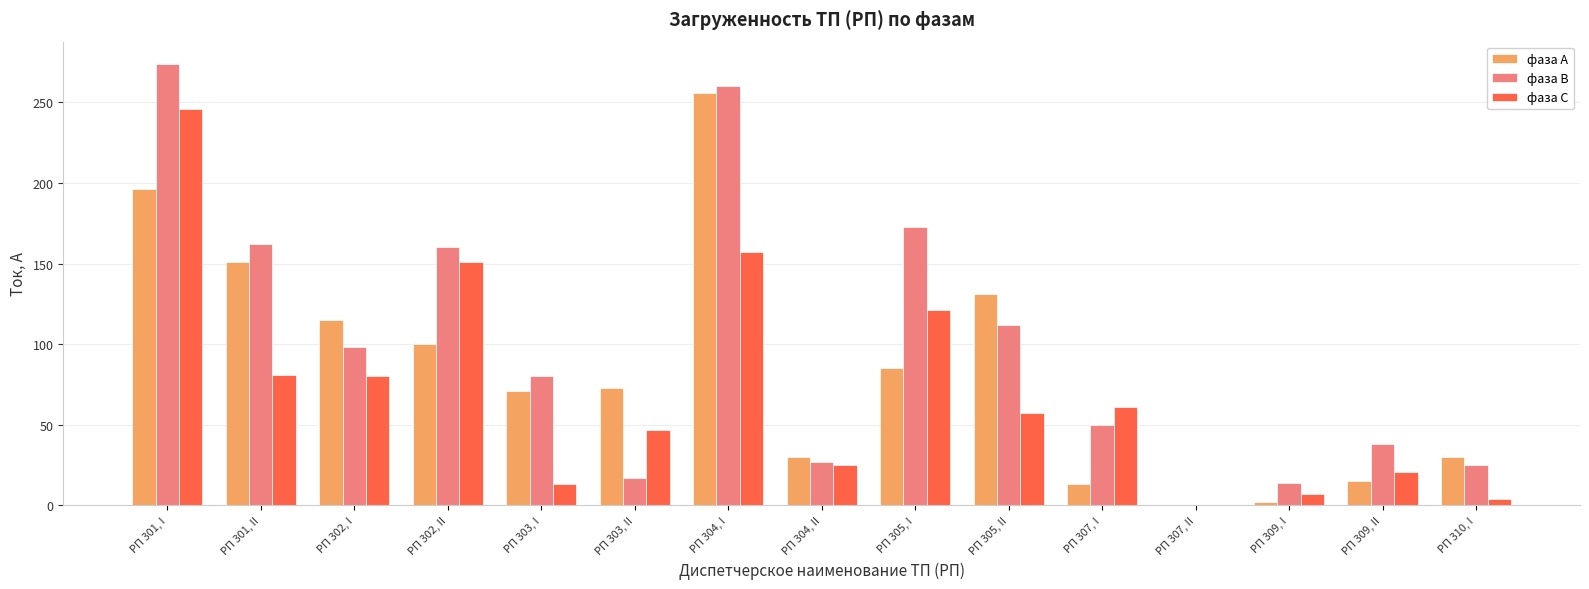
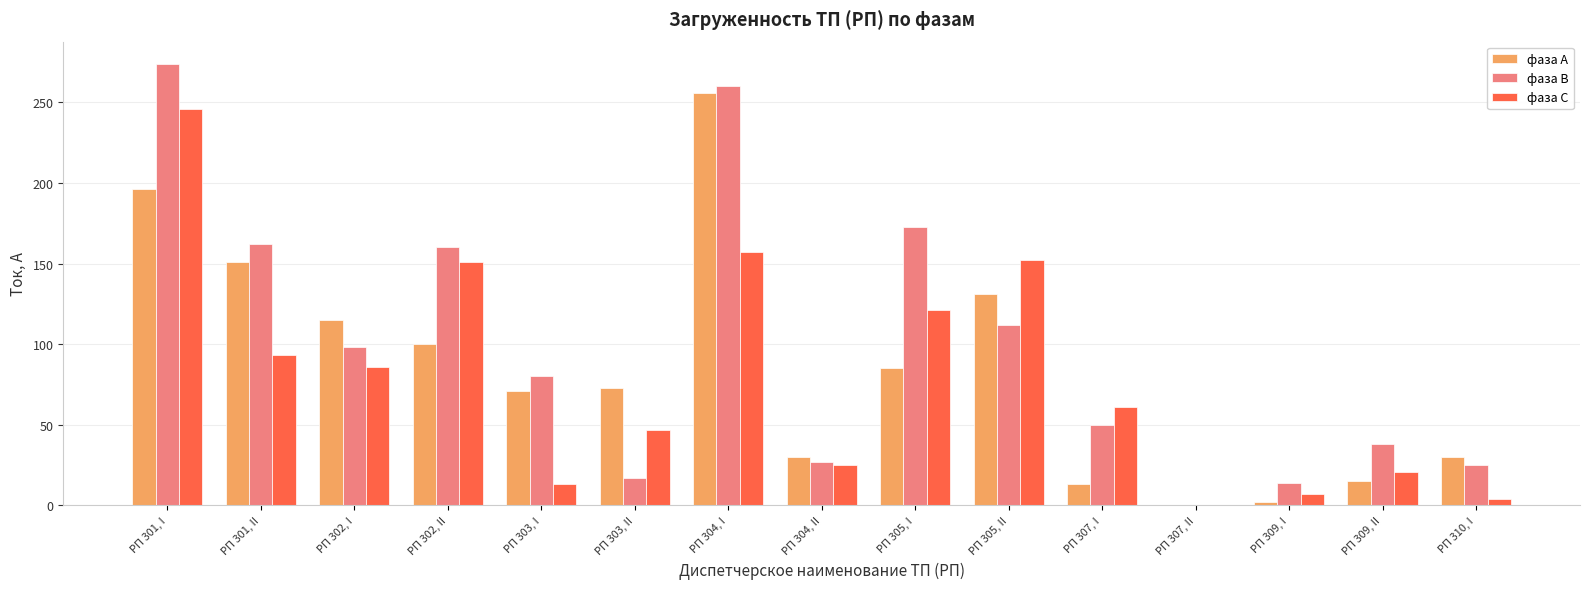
  {
    "фаза С": {
      "РП 301, I": 246,
-     "РП 301, II": 81,
-     "РП 302, I": 80,
+     "РП 301, II": 93,
+     "РП 302, I": 86,
      "РП 302, II": 151,
      "РП 303, I": 13,
      "РП 303, II": 47,
      "РП 304, I": 157,
      "РП 304, II": 25,
      "РП 305, I": 121,
-     "РП 305, II": 57,
+     "РП 305, II": 152,
      "РП 307, I": 61,
      "РП 307, II": 0,
      "РП 309, I": 7,
      "РП 309, II": 21,
      "РП 310, I": 4
    }
  }
